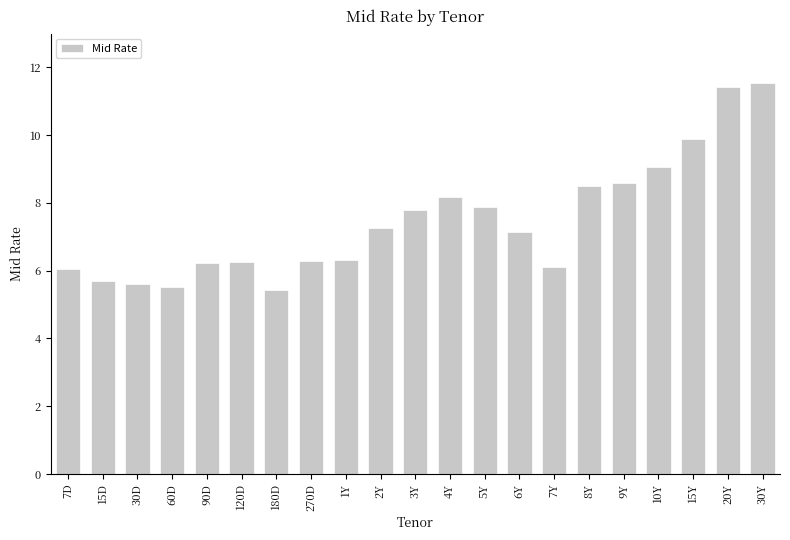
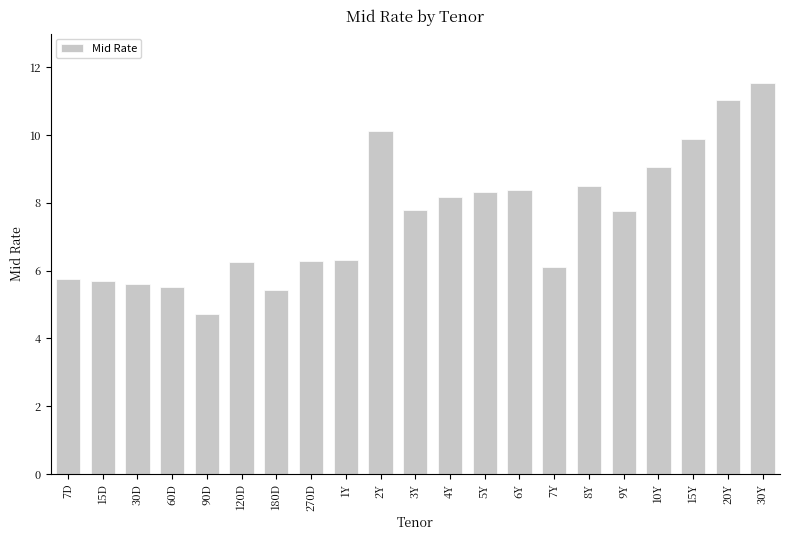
  {
-   "7D": 6.1,
+   "7D": 5.8,
    "15D": 5.7,
    "30D": 5.6,
    "60D": 5.5,
-   "90D": 6.2,
+   "90D": 4.7,
    "120D": 6.3,
    "180D": 5.4,
    "270D": 6.3,
    "1Y": 6.3,
-   "2Y": 7.3,
+   "2Y": 10.1,
    "3Y": 7.8,
    "4Y": 8.2,
-   "5Y": 7.9,
-   "6Y": 7.1,
+   "5Y": 8.3,
+   "6Y": 8.4,
    "7Y": 6.1,
    "8Y": 8.5,
-   "9Y": 8.6,
+   "9Y": 7.8,
    "10Y": 9.1,
    "15Y": 9.9,
-   "20Y": 11.4,
+   "20Y": 11.0,
    "30Y": 11.6
  }
